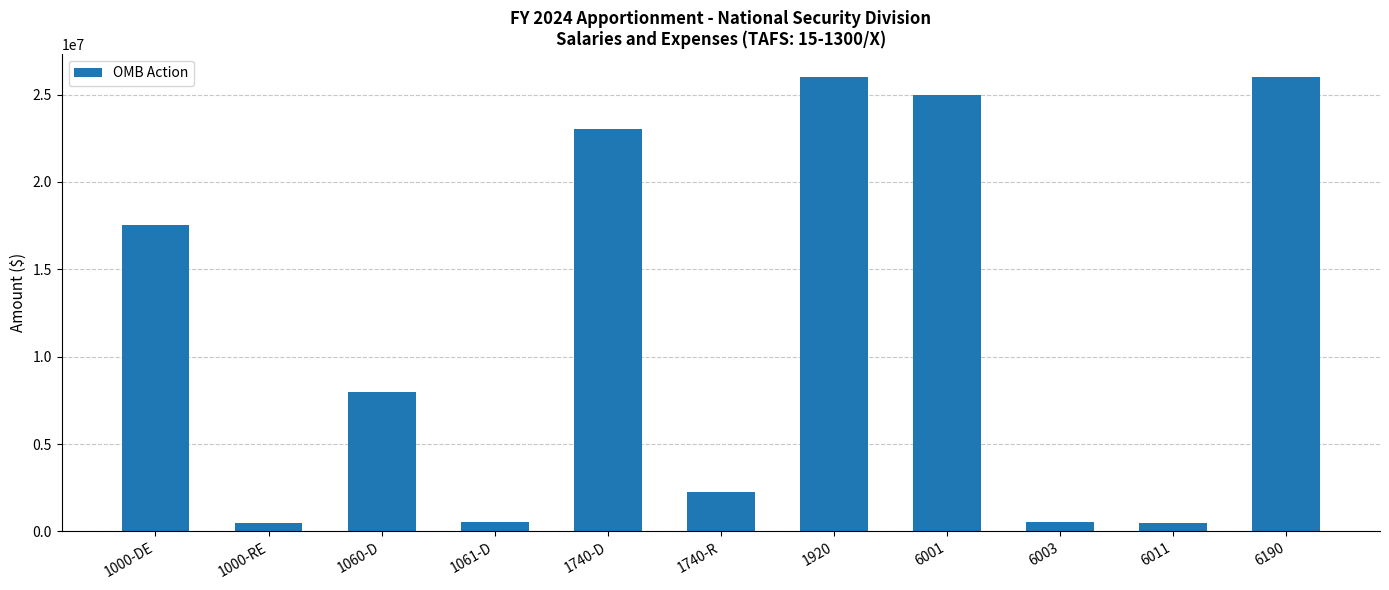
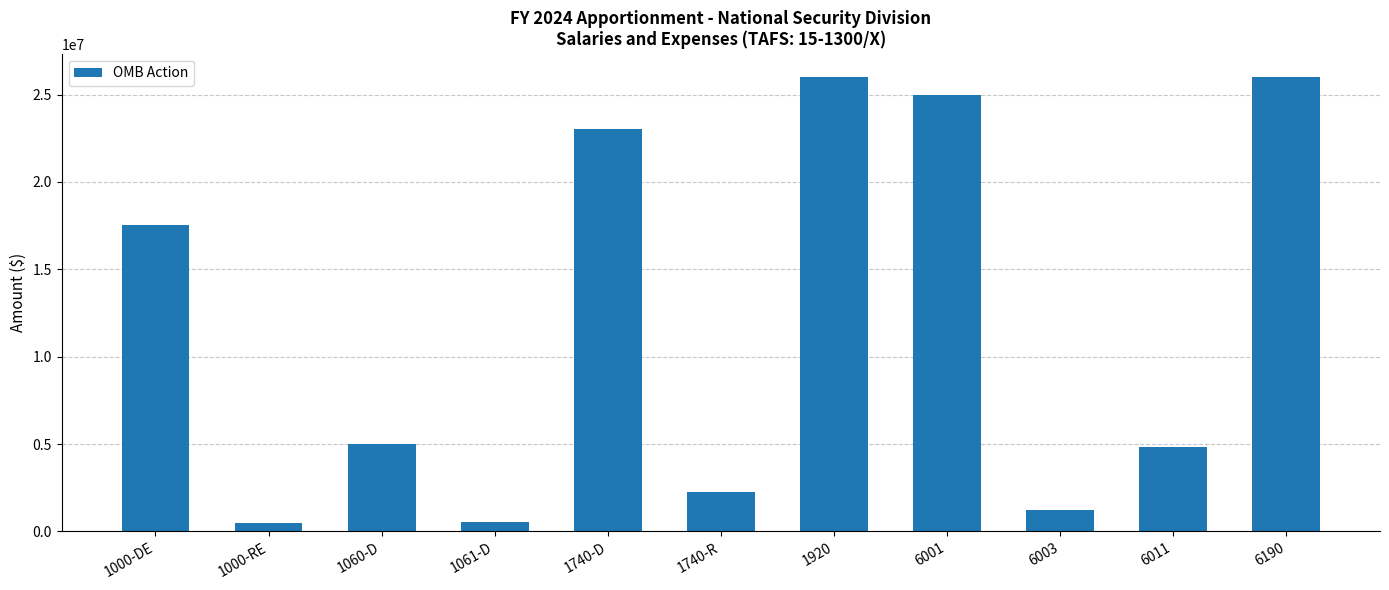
  {
    "1000-DE": 17500000,
    "1000-RE": 500000,
-   "1060-D": 8000000,
+   "1060-D": 5000000,
    "1061-D": 500000,
    "1740-D": 23000000,
    "1740-R": 2300000,
    "1920": 26000000,
    "6001": 25000000,
-   "6003": 500000,
-   "6011": 500000,
+   "6003": 1200000,
+   "6011": 4800000,
    "6190": 26000000
  }
